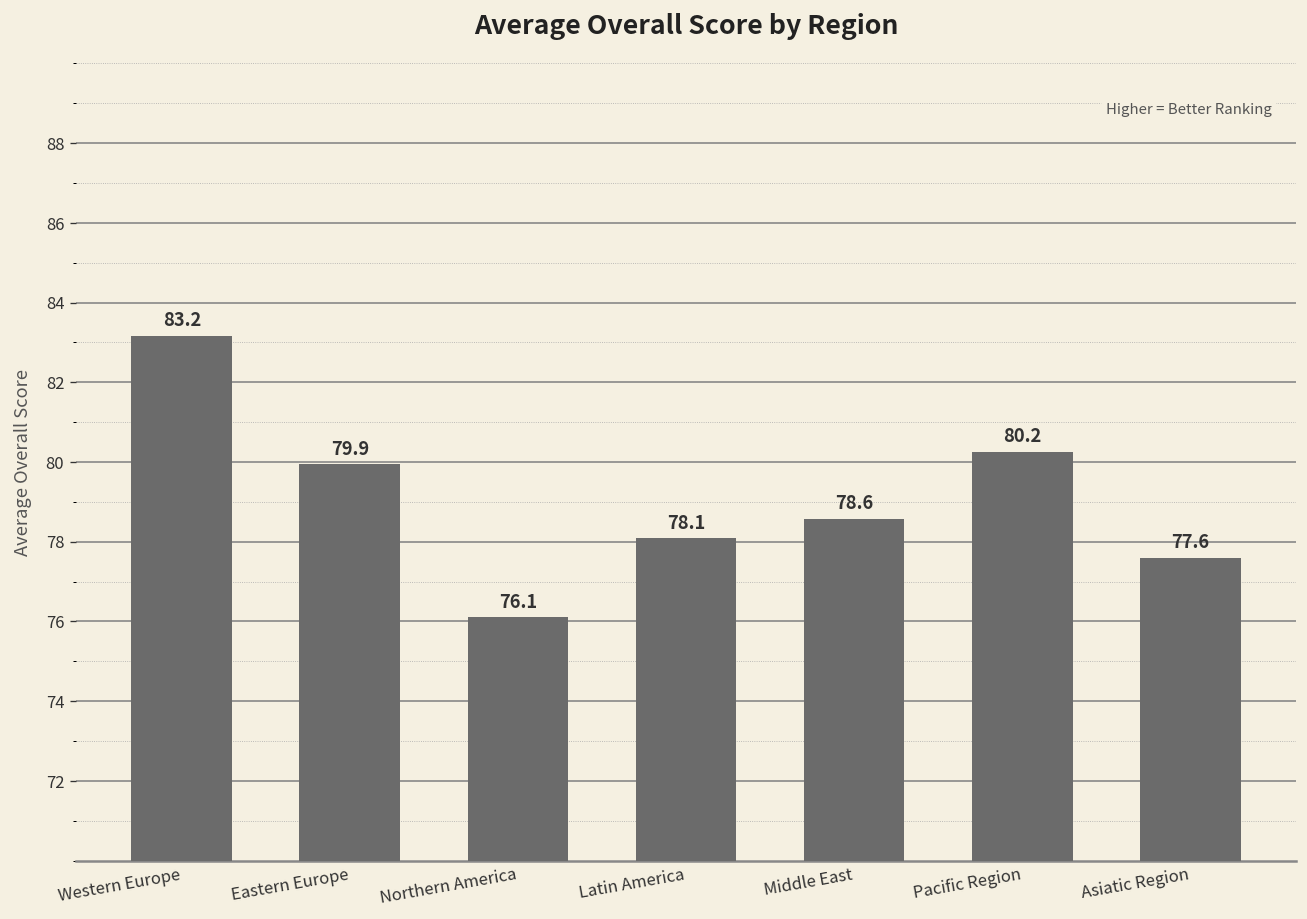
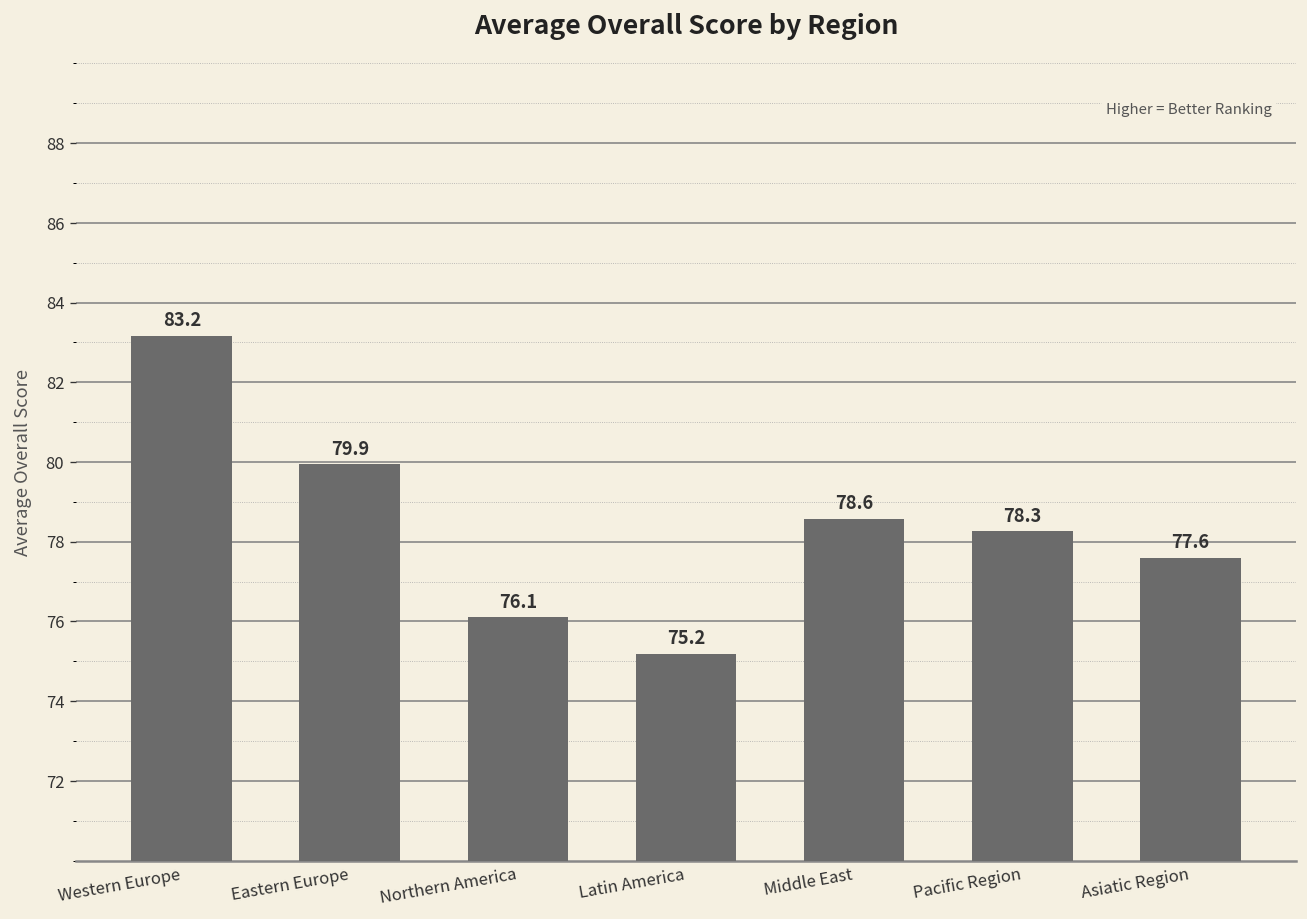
  {
    "Western Europe": 83.2,
    "Eastern Europe": 79.9,
    "Northern America": 76.1,
-   "Latin America": 78.1,
+   "Latin America": 75.2,
    "Middle East": 78.6,
-   "Pacific Region": 80.2,
+   "Pacific Region": 78.3,
    "Asiatic Region": 77.6
  }
